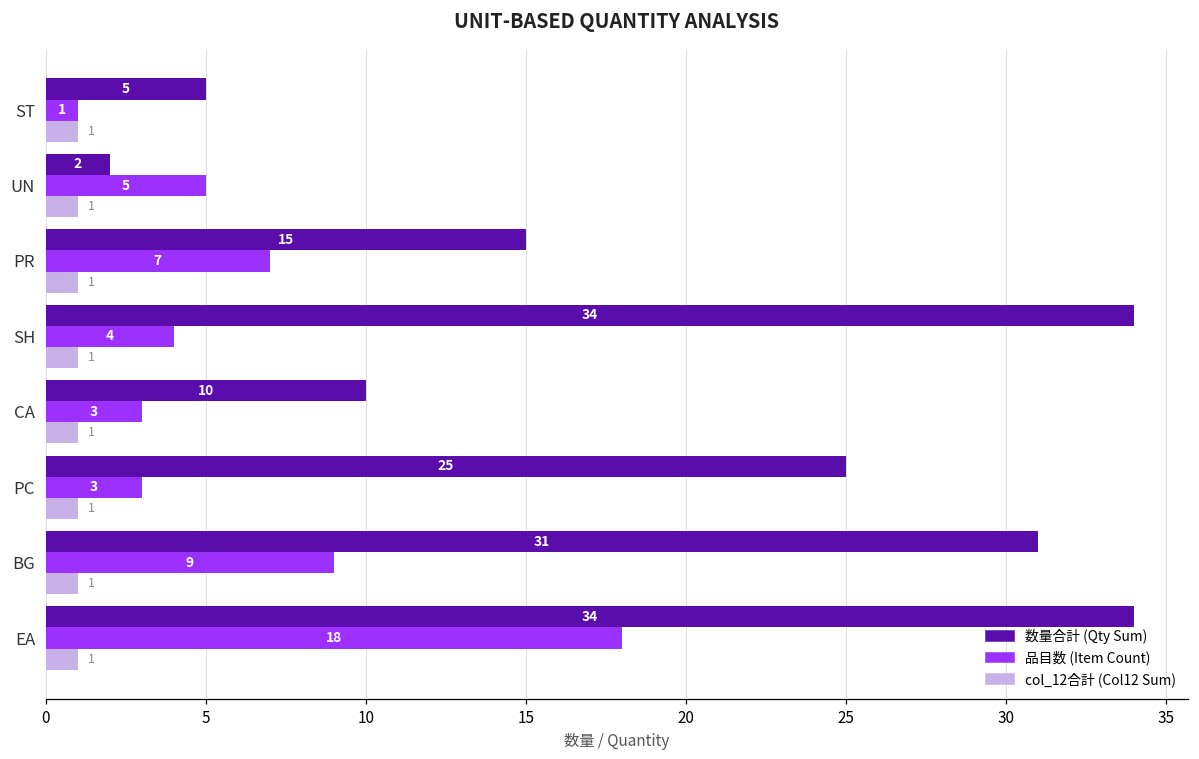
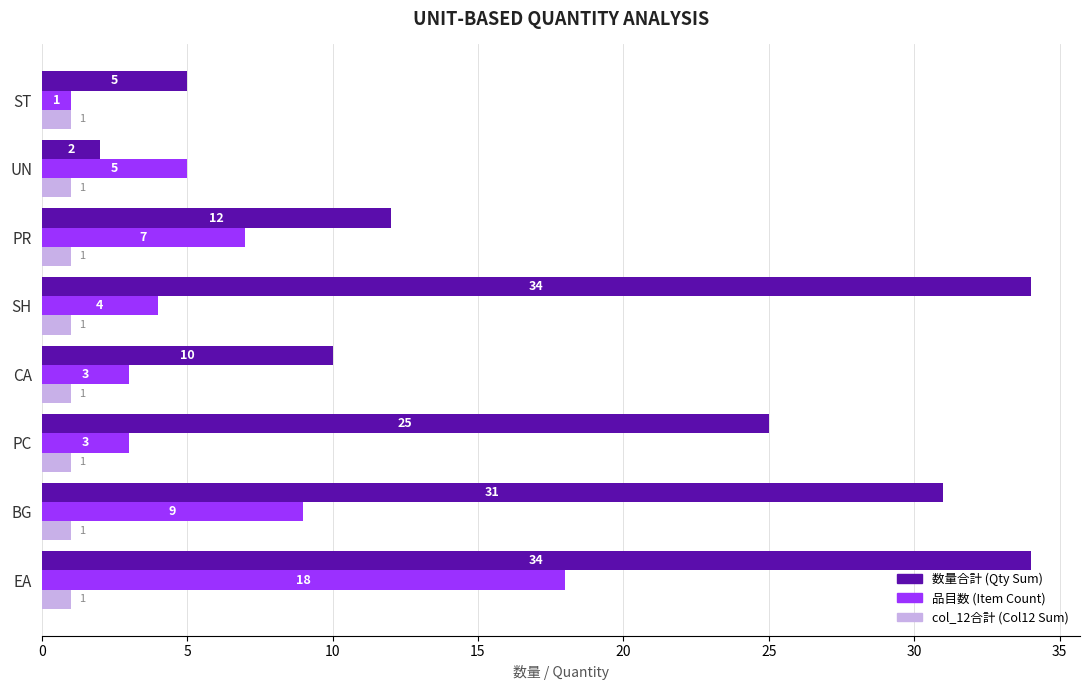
  {
    "数量合計 (Qty Sum)": {
      "ST": 5,
      "UN": 2,
-     "PR": 15,
+     "PR": 12,
      "SH": 34,
      "CA": 10,
      "PC": 25,
      "BG": 31,
      "EA": 34
    },
    "品目数 (Item Count)": {
      "ST": 1,
      "UN": 5,
      "PR": 7,
      "SH": 4,
      "CA": 3,
      "PC": 3,
      "BG": 9,
      "EA": 18
    },
    "col_12合計 (Col12 Sum)": {
      "ST": 1,
      "UN": 1,
      "PR": 1,
      "SH": 1,
      "CA": 1,
      "PC": 1,
      "BG": 1,
      "EA": 1
    }
  }
